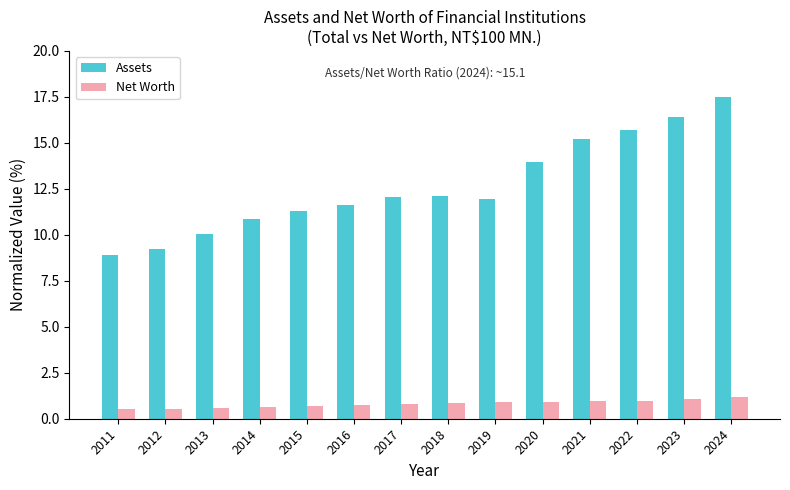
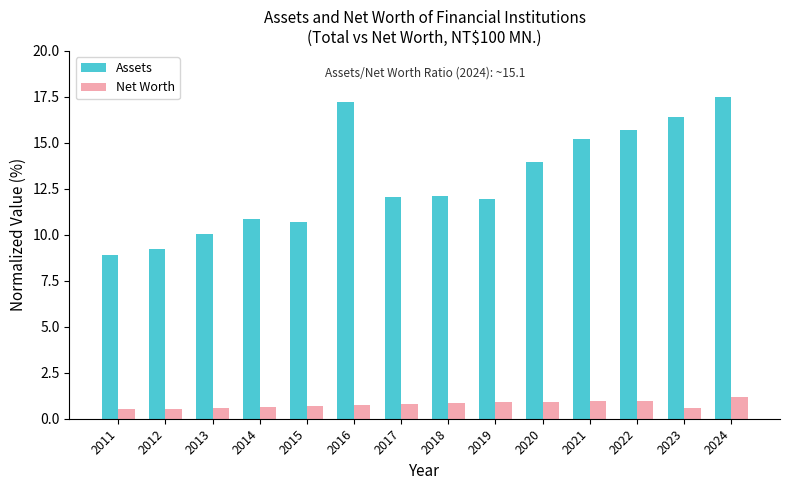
  {
    "Assets": {
      "2011": 8.9,
      "2012": 9.2,
      "2013": 10.0,
      "2014": 10.9,
-     "2015": 11.3,
-     "2016": 11.6,
+     "2015": 10.7,
+     "2016": 17.2,
      "2017": 12.1,
      "2018": 12.1,
      "2019": 12.0,
      "2020": 14.0,
      "2021": 15.2,
      "2022": 15.7,
      "2023": 16.4,
      "2024": 17.5
    },
    "Net Worth": {
      "2011": 0.5,
      "2012": 0.5,
      "2013": 0.6,
      "2014": 0.7,
      "2015": 0.7,
      "2016": 0.8,
      "2017": 0.8,
      "2018": 0.8,
      "2019": 0.9,
      "2020": 0.9,
      "2021": 1.0,
      "2022": 1.0,
-     "2023": 1.1,
+     "2023": 0.6,
      "2024": 1.2
    }
  }
